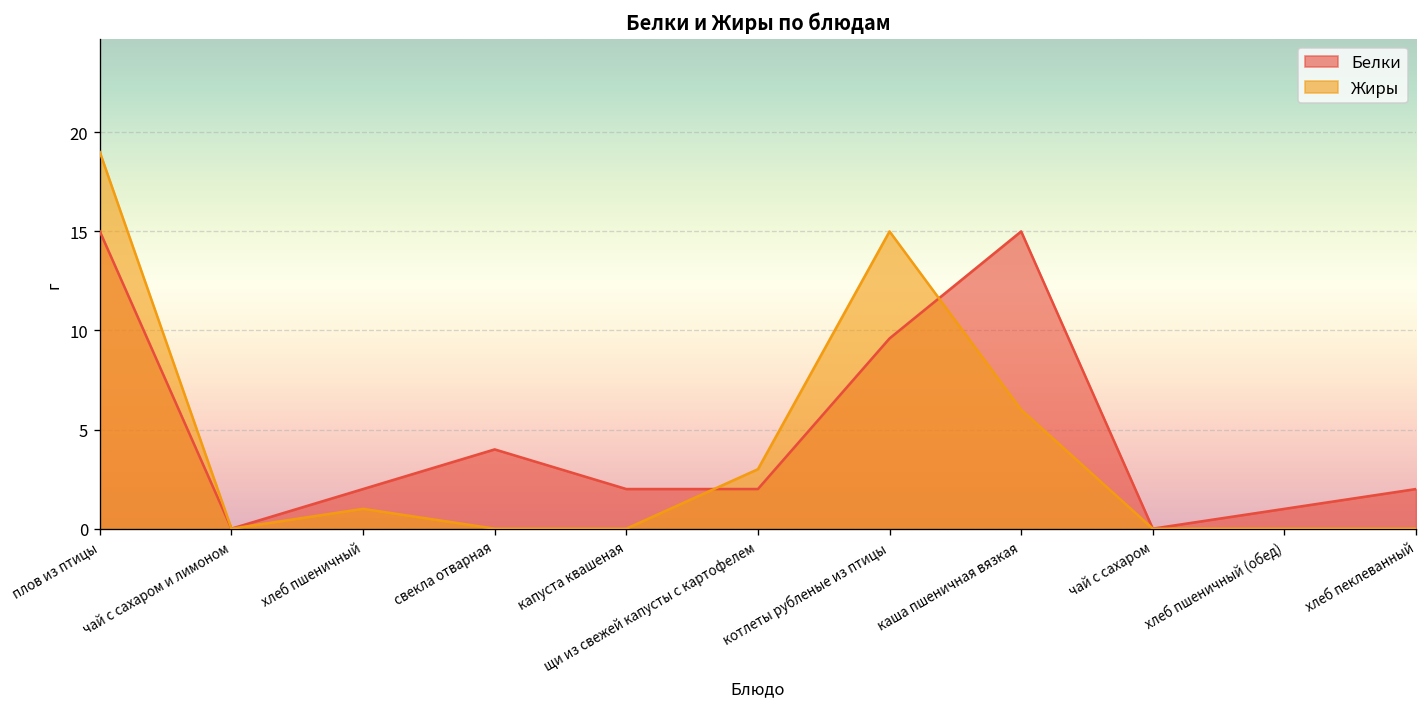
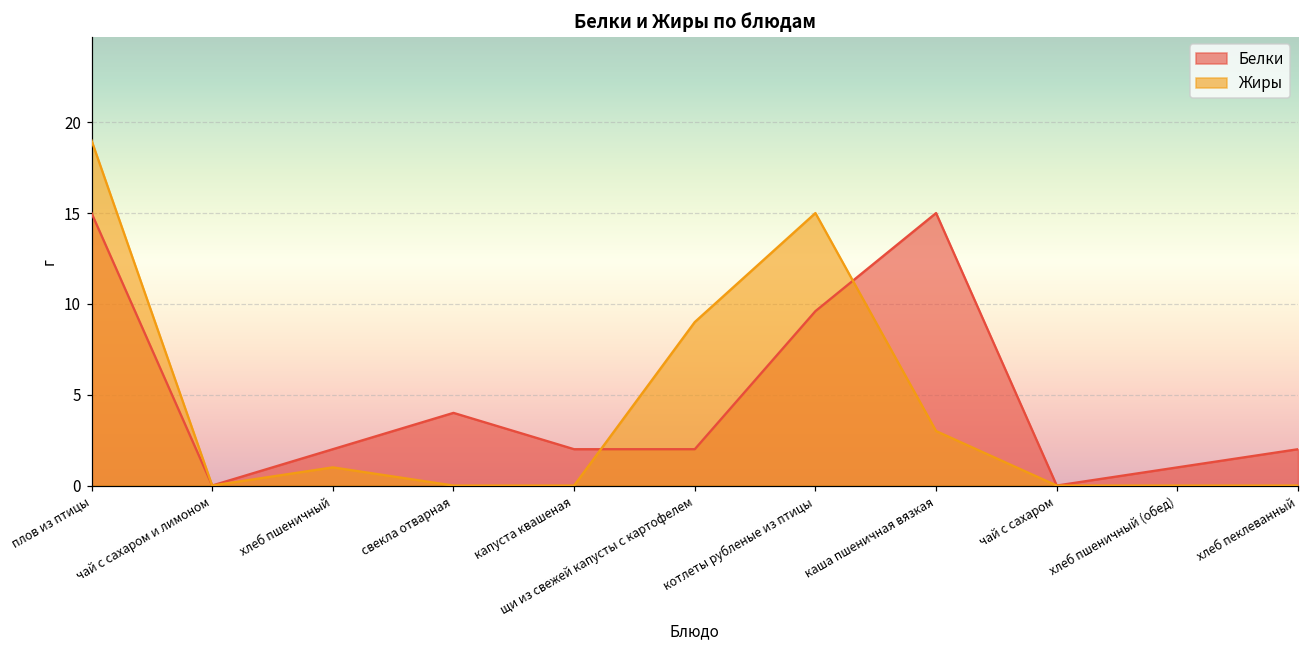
  {
    "Белки": {
      "плов из птицы": 15,
      "хлеб пшеничный": 2,
      "свекла отварная": 4,
      "капуста квашеная": 2,
      "щи из свежей капусты с картофелем": 2,
      "котлеты рубленые из птицы": 9.6,
      "каша пшеничная вязкая": 15,
      "хлеб пшеничный (обед)": 1,
      "хлеб пеклеванный": 2
    },
    "Жиры": {
      "плов из птицы": 19,
      "хлеб пшеничный": 1,
      "свекла отварная": 0,
      "капуста квашеная": 0,
-     "щи из свежей капусты с картофелем": 3,
+     "щи из свежей капусты с картофелем": 9,
      "котлеты рубленые из птицы": 15,
-     "каша пшеничная вязкая": 6,
+     "каша пшеничная вязкая": 3,
      "хлеб пшеничный (обед)": 0,
      "хлеб пеклеванный": 0
    }
  }
